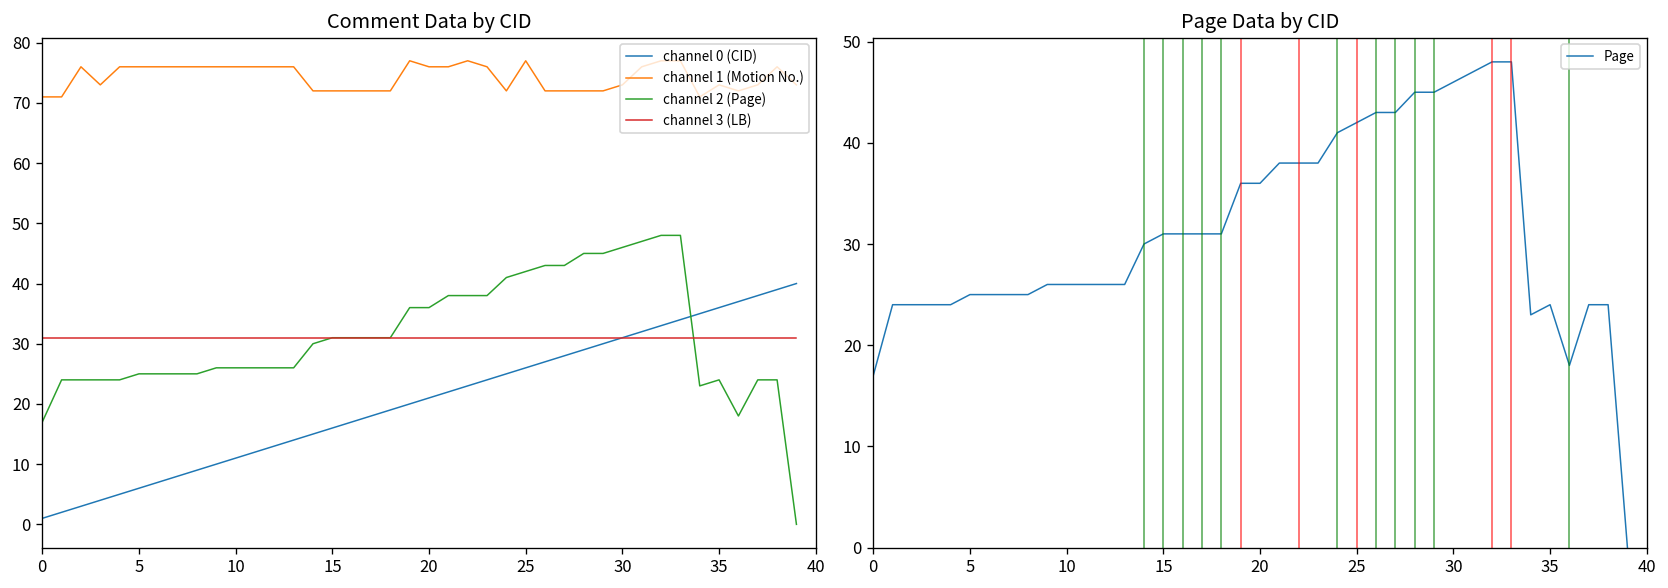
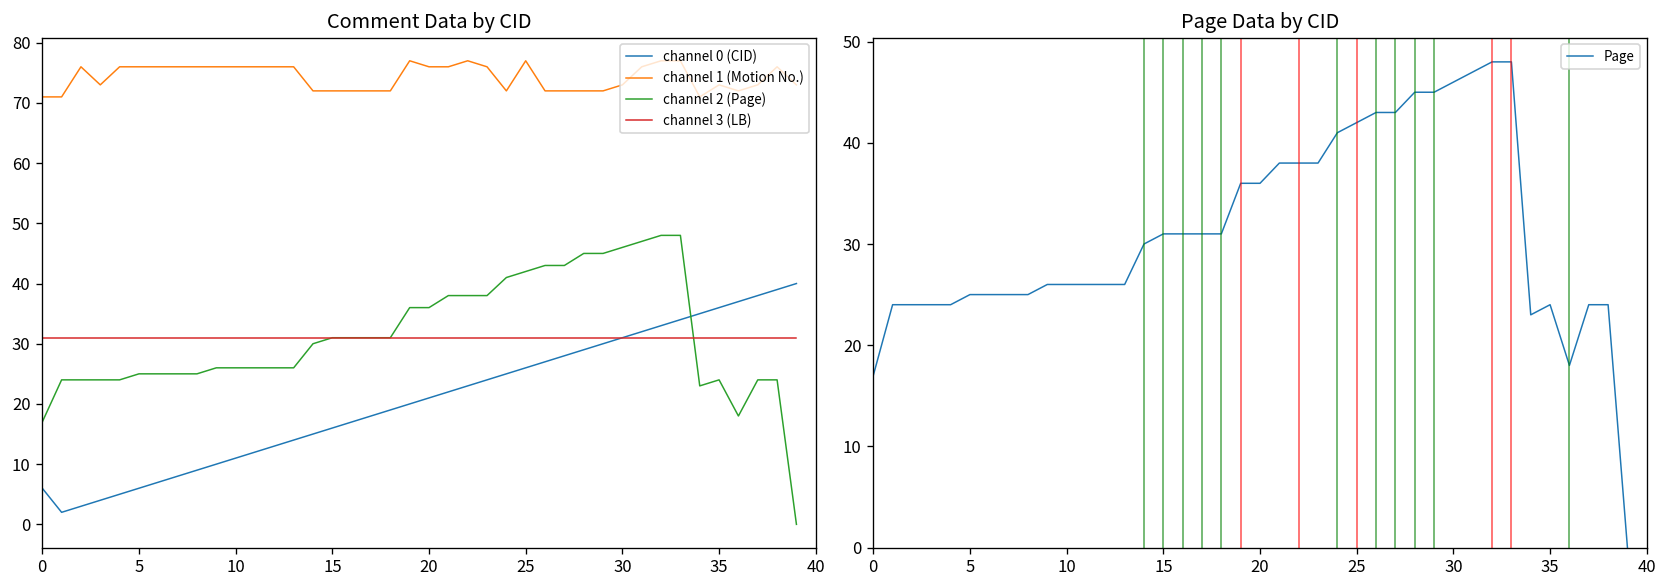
  {
    "Comment Data by CID": {
      "channel 0 (CID)": {
-       "0": 1
+       "0": 6
      },
      "channel 1 (Motion No.)": {
        "0": 71
      },
      "channel 2 (Page)": {
        "0": 17
      },
      "channel 3 (LB)": {
        "0": 31
      }
    },
    "Page Data by CID": {
      "0": 17
    }
  }
